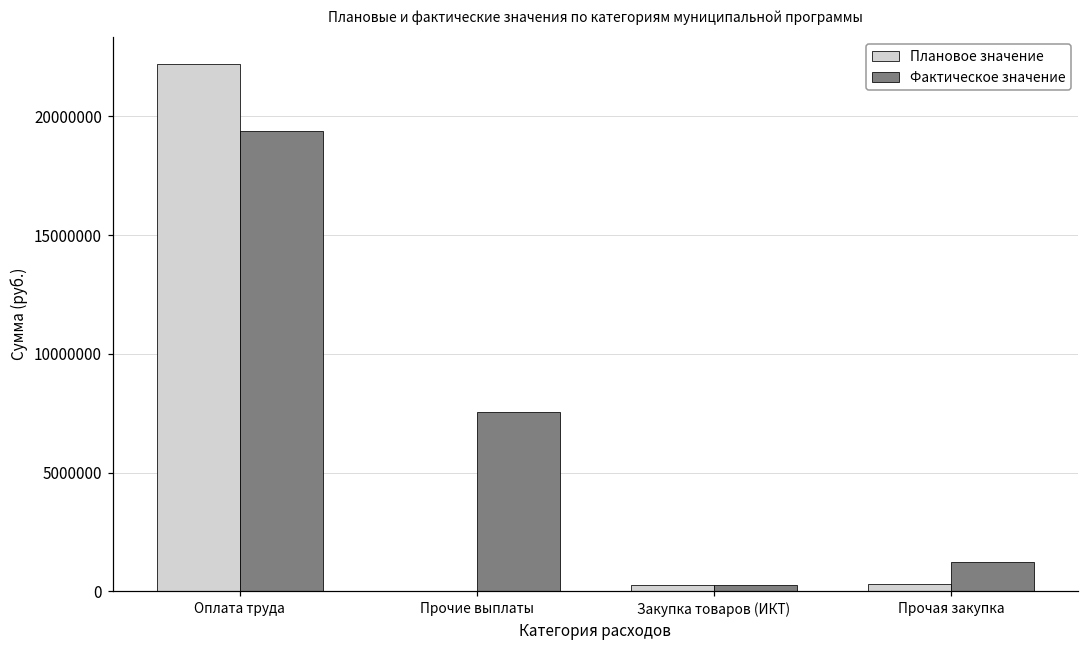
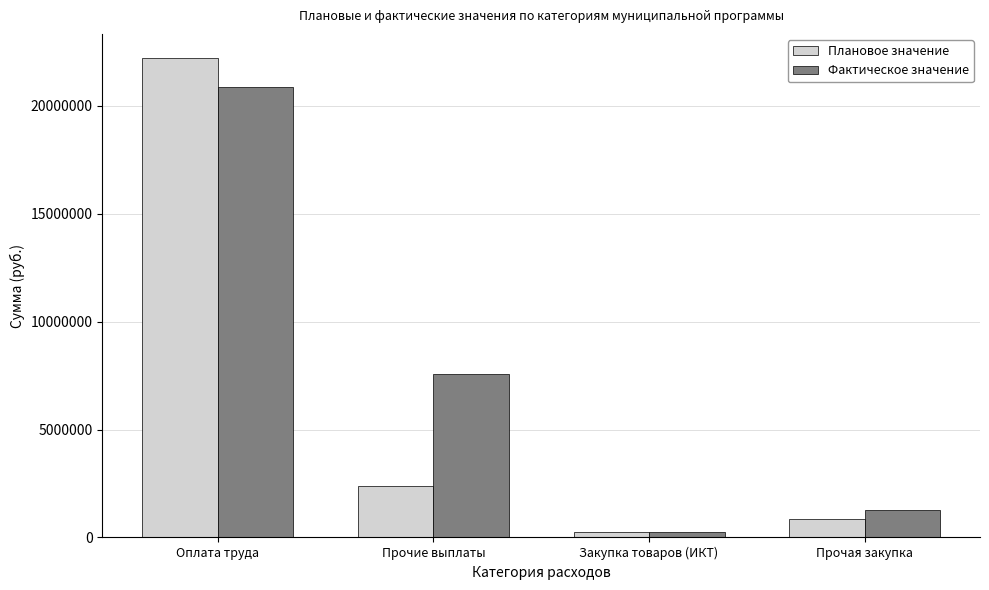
  {
    "Плановое значение": {
      "Оплата труда": 22200000,
-     "Прочие выплаты": 0,
+     "Прочие выплаты": 2400000,
      "Закупка товаров (ИКТ)": 300000,
-     "Прочая закупка": 300000
+     "Прочая закупка": 800000
    },
    "Фактическое значение": {
-     "Оплата труда": 19400000,
+     "Оплата труда": 20900000,
      "Прочие выплаты": 7600000,
      "Закупка товаров (ИКТ)": 300000,
      "Прочая закупка": 1300000
    }
  }
